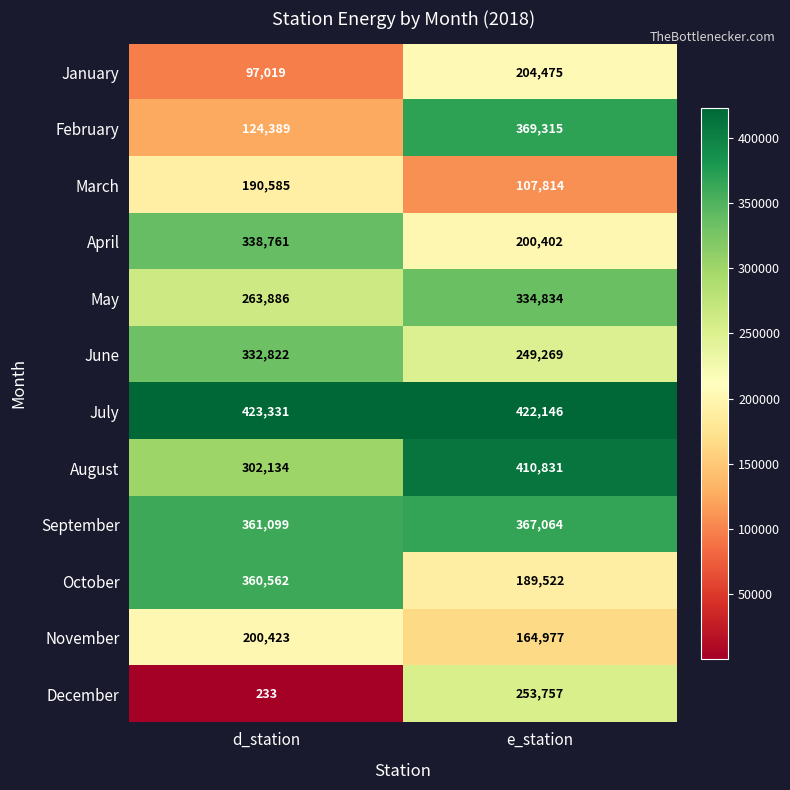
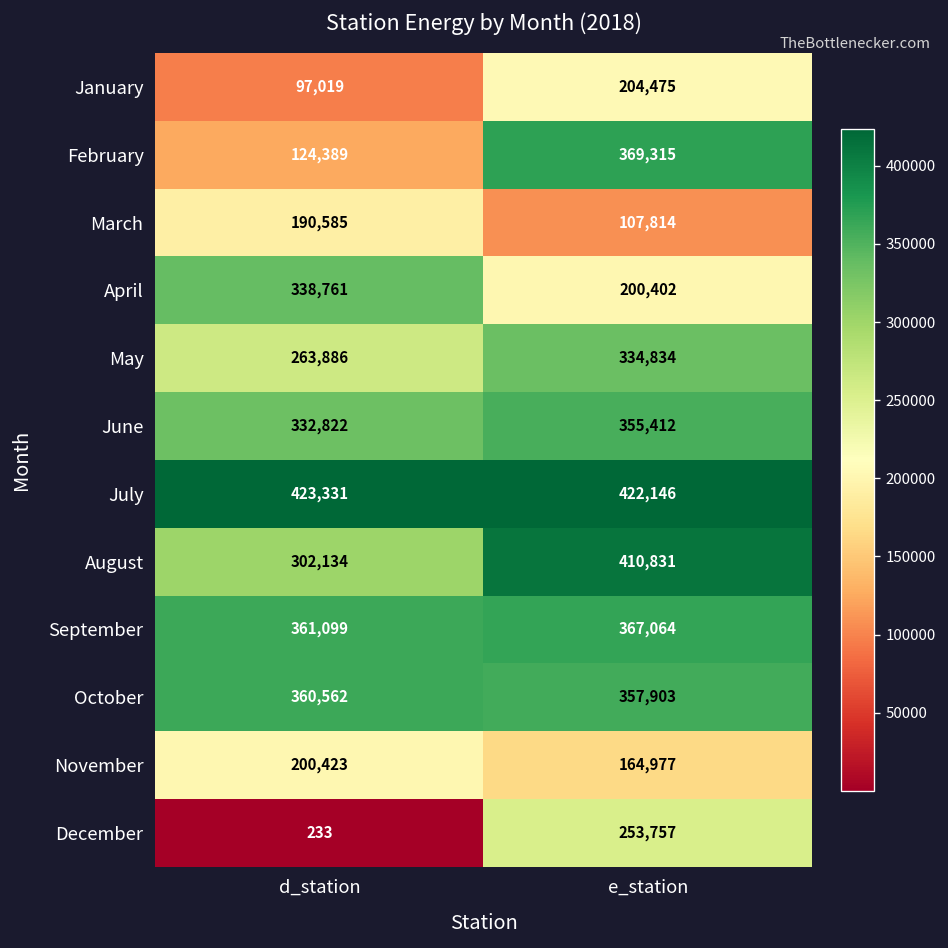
  {
    "January": {
      "d_station": "97,019",
      "e_station": "204,475"
    },
    "February": {
      "d_station": "124,389",
      "e_station": "369,315"
    },
    "March": {
      "d_station": "190,585",
      "e_station": "107,814"
    },
    "April": {
      "d_station": "338,761",
      "e_station": "200,402"
    },
    "May": {
      "d_station": "263,886",
      "e_station": "334,834"
    },
    "June": {
      "d_station": "332,822",
-     "e_station": "249,269"
+     "e_station": "355,412"
    },
    "July": {
      "d_station": "423,331",
      "e_station": "422,146"
    },
    "August": {
      "d_station": "302,134",
      "e_station": "410,831"
    },
    "September": {
      "d_station": "361,099",
      "e_station": "367,064"
    },
    "October": {
      "d_station": "360,562",
-     "e_station": "189,522"
+     "e_station": "357,903"
    },
    "November": {
      "d_station": "200,423",
      "e_station": "164,977"
    },
    "December": {
      "d_station": "233",
      "e_station": "253,757"
    }
  }
